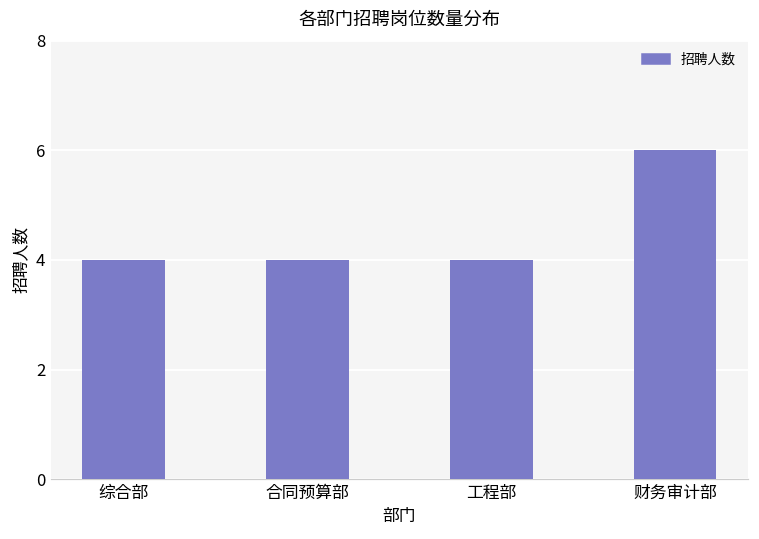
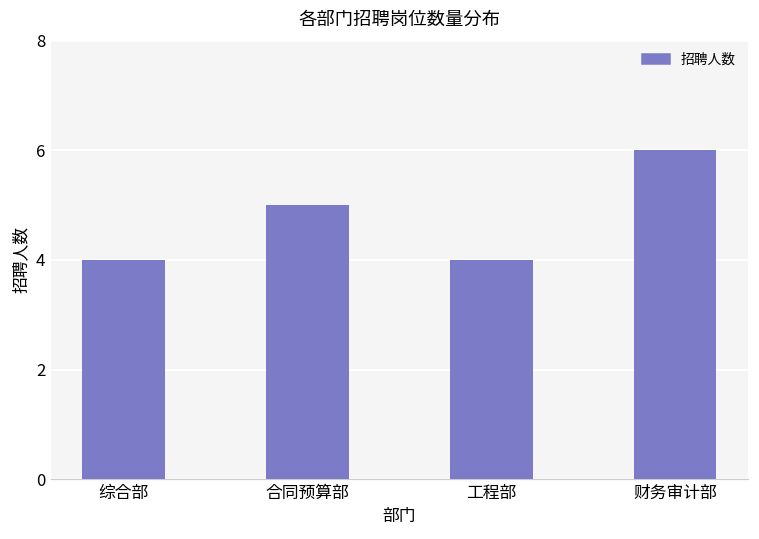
  {
    "综合部": 4,
-   "合同预算部": 4,
+   "合同预算部": 5,
    "工程部": 4,
    "财务审计部": 6
  }
